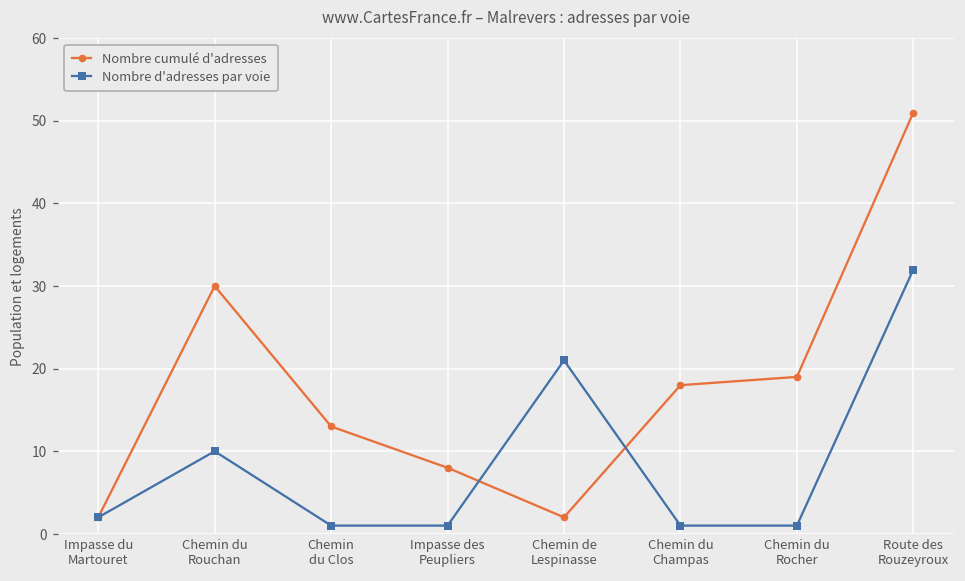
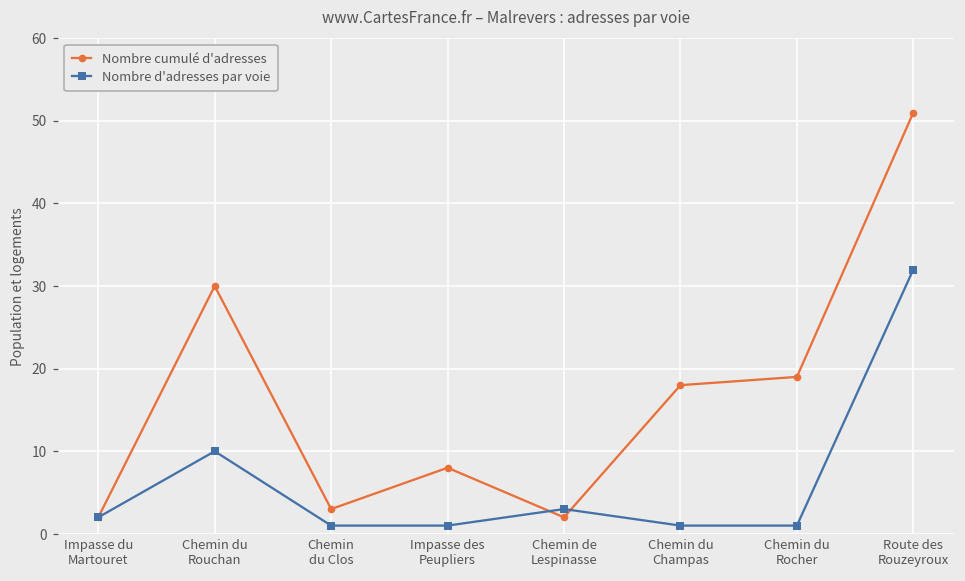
  {
    "Nombre cumulé d'adresses": {
      "Chemin du Rouchan": 30,
-     "Chemin du Clos": 13,
+     "Chemin du Clos": 3,
      "Impasse des Peupliers": 8,
      "Chemin de Lespinasse": 2,
      "Chemin du Champas": 18,
      "Chemin du Rocher": 19,
      "Route des Rouzeyroux": 51
    },
    "Nombre d'adresses par voie": {
      "Chemin du Rouchan": 10,
      "Chemin du Clos": 1,
      "Impasse des Peupliers": 1,
-     "Chemin de Lespinasse": 21,
+     "Chemin de Lespinasse": 3,
      "Chemin du Champas": 1,
      "Chemin du Rocher": 1,
      "Route des Rouzeyroux": 32
    }
  }
